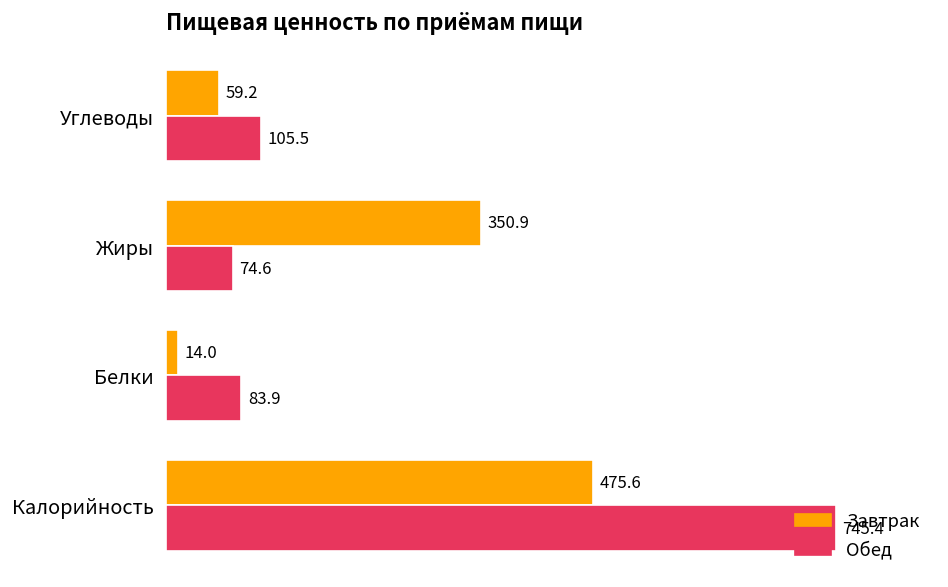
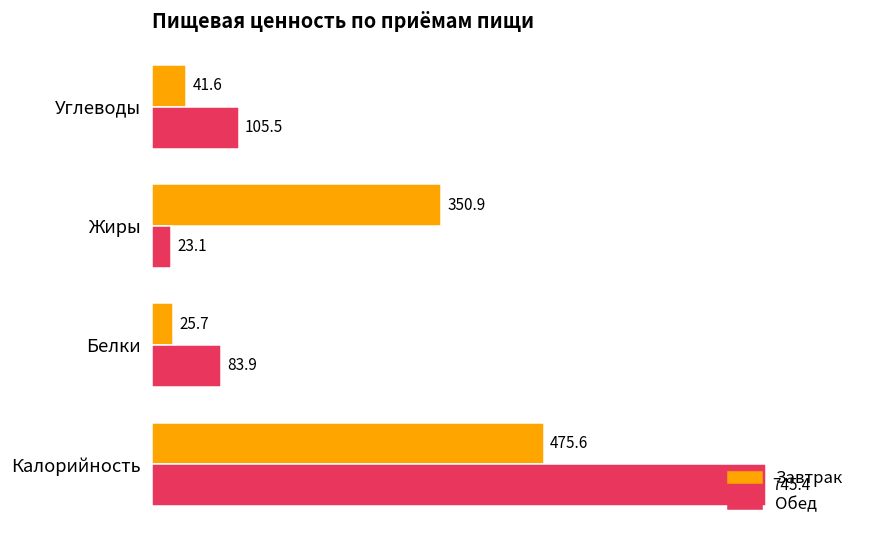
  {
    "Завтрак": {
-     "Углеводы": 59.2,
+     "Углеводы": 41.6,
      "Жиры": 350.9,
-     "Белки": 14.0,
+     "Белки": 25.7,
      "Калорийность": 475.6
    },
    "Обед": {
      "Углеводы": 105.5,
-     "Жиры": 74.6,
+     "Жиры": 23.1,
      "Белки": 83.9,
      "Калорийность": 745.4
    }
  }
